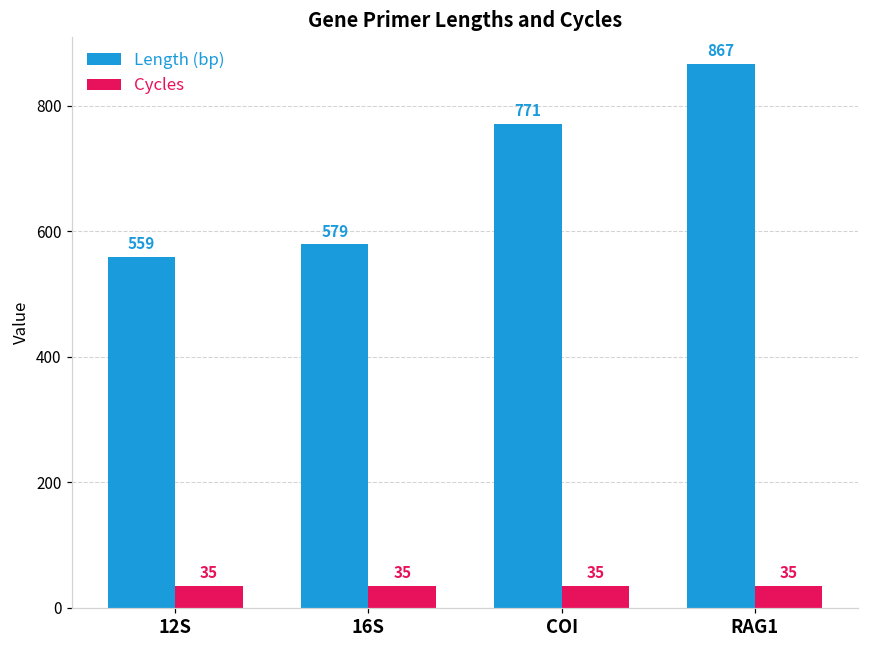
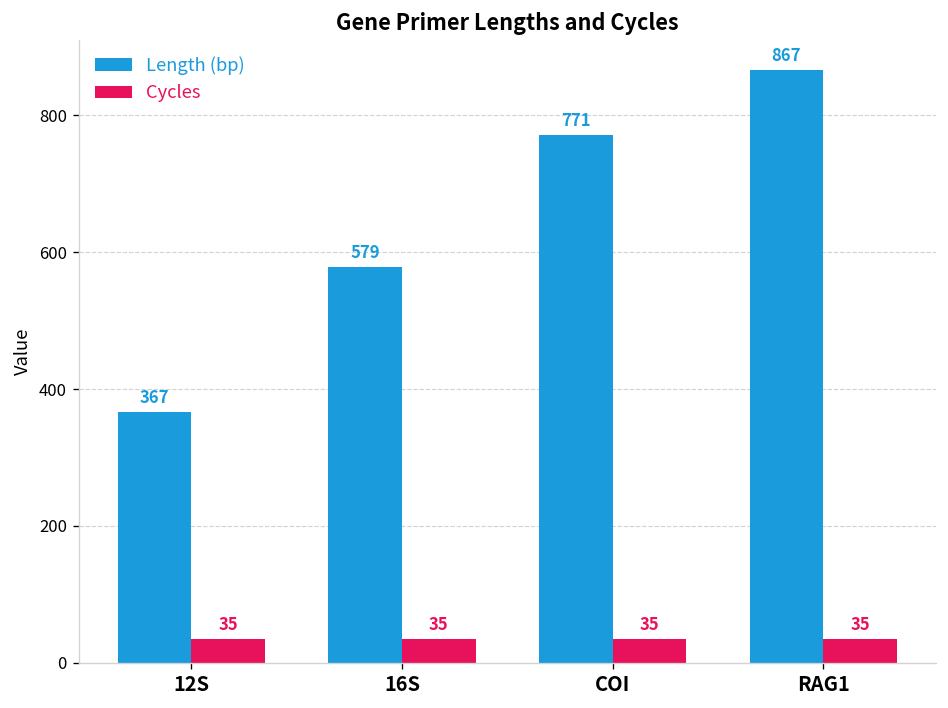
  {
    "Length (bp)": {
-     "12S": 559,
+     "12S": 367,
      "16S": 579,
      "COI": 771,
      "RAG1": 867
    },
    "Cycles": {
      "12S": 35,
      "16S": 35,
      "COI": 35,
      "RAG1": 35
    }
  }
